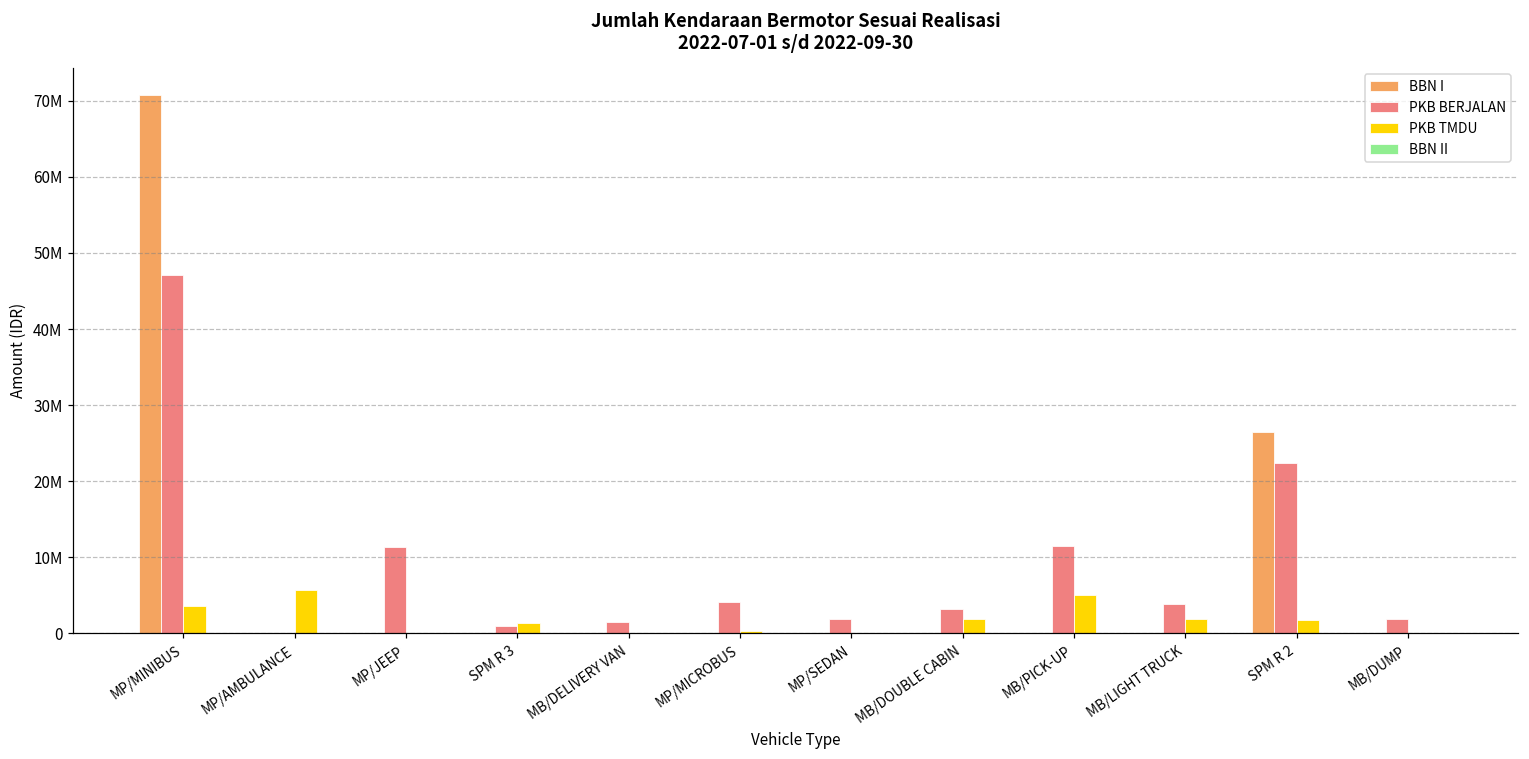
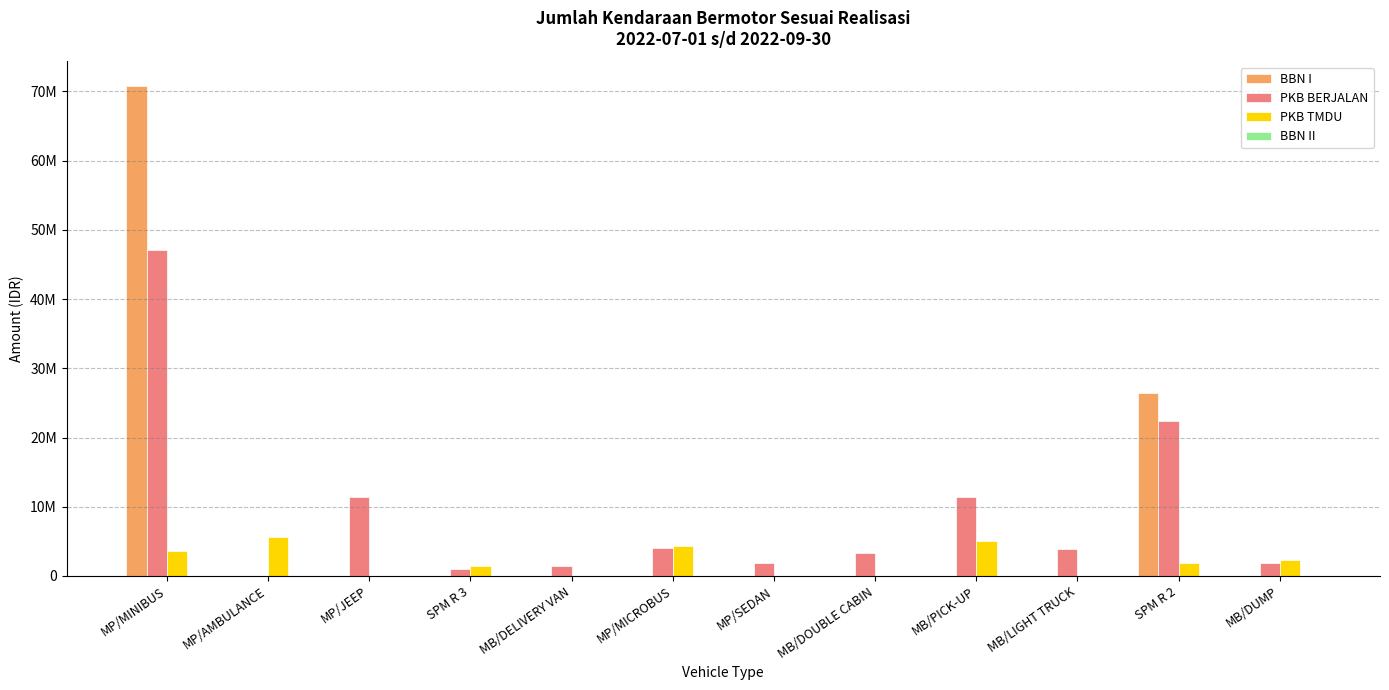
  {
    "PKB TMDU": {
      "MP/MINIBUS": 4000000,
      "MP/AMBULANCE": 6000000,
      "MP/JEEP": 0,
      "SPM R 3": 1000000,
      "MB/DELIVERY VAN": 0,
-     "MP/MICROBUS": 0,
+     "MP/MICROBUS": 4000000,
      "MP/SEDAN": 0,
-     "MB/DOUBLE CABIN": 2000000,
+     "MB/DOUBLE CABIN": 0,
      "MB/PICK-UP": 5000000,
-     "MB/LIGHT TRUCK": 2000000,
+     "MB/LIGHT TRUCK": 0,
      "SPM R 2": 2000000,
-     "MB/DUMP": 0
+     "MB/DUMP": 2000000
    },
    "BBN II": {
      "MP/MINIBUS": 0,
      "MP/AMBULANCE": 0,
      "MP/JEEP": 0,
      "SPM R 3": 0,
      "MB/DELIVERY VAN": 0,
      "MP/MICROBUS": 0,
      "MP/SEDAN": 0,
      "MB/DOUBLE CABIN": 0,
      "MB/PICK-UP": 0,
      "MB/LIGHT TRUCK": 0,
      "SPM R 2": 0,
      "MB/DUMP": 0
    }
  }
